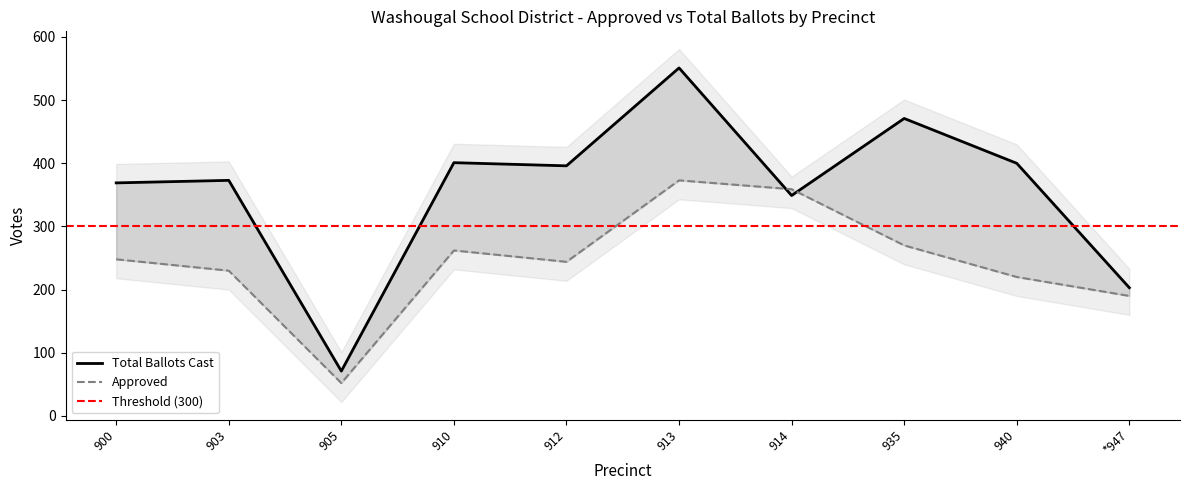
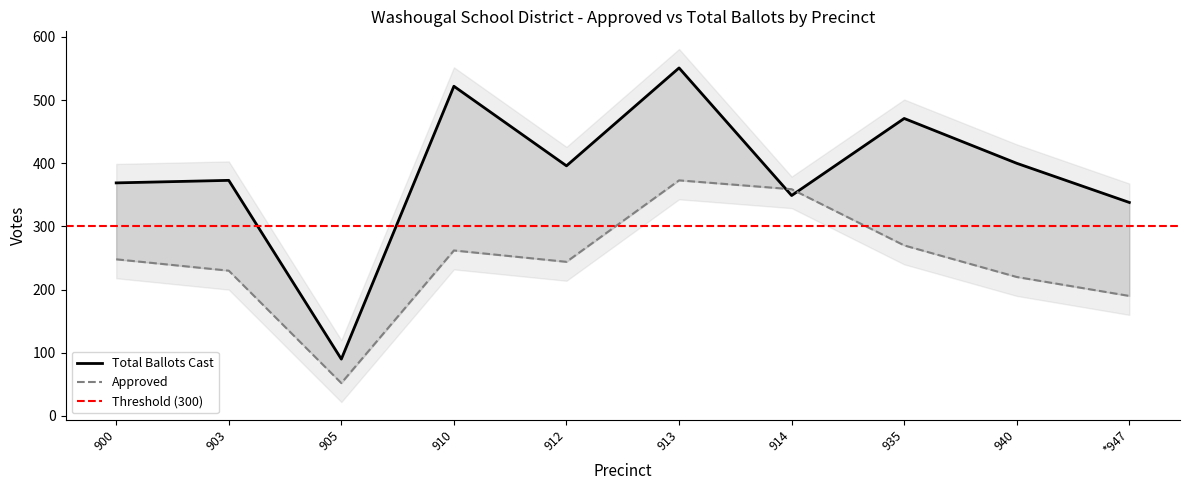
  {
    "Total Ballots Cast": {
-     "905": 70,
-     "910": 400,
+     "905": 90,
+     "910": 520,
      "914": 350,
-     "*947": 200
+     "*947": 340
    }
  }
